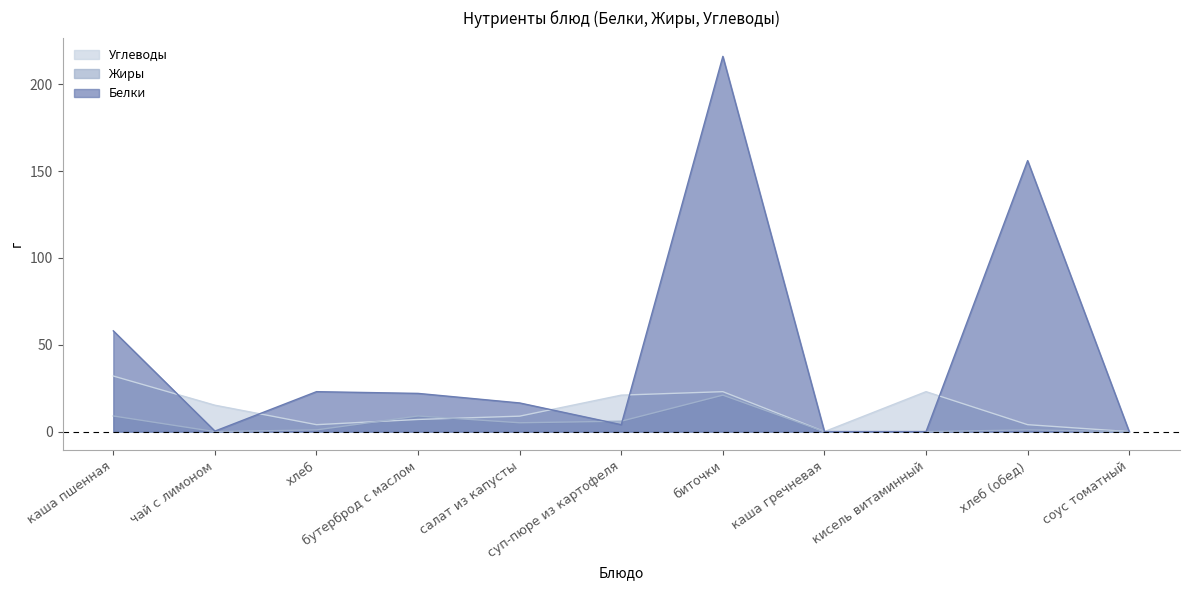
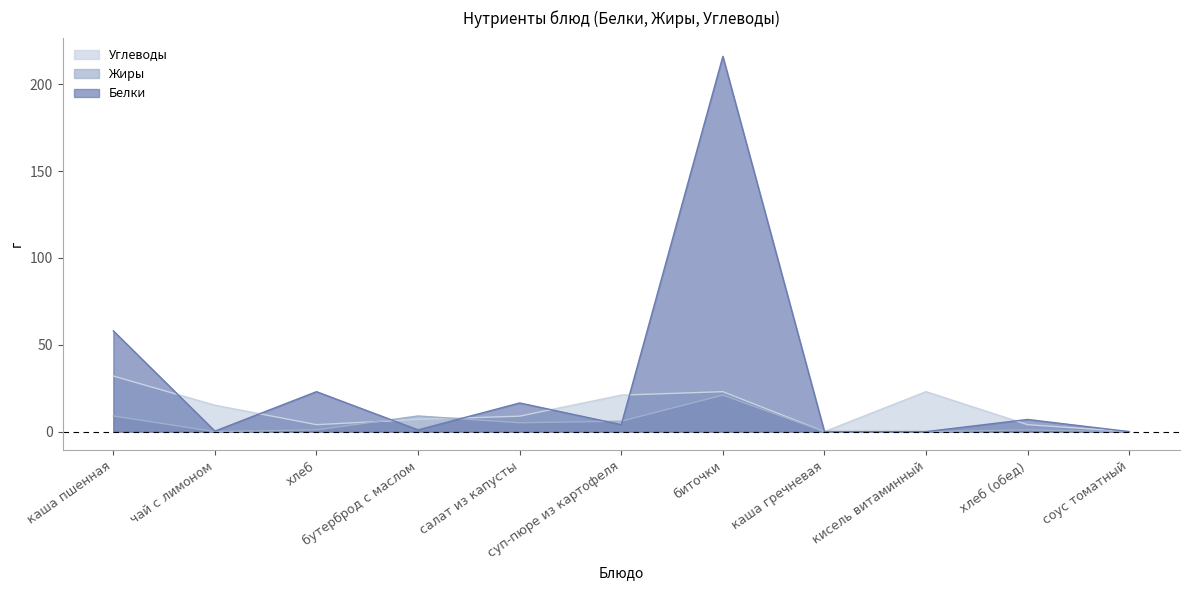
  {
    "Белки": {
      "каша пшенная": 58,
      "хлеб": 23,
-     "бутерброд с маслом": 22,
+     "бутерброд с маслом": 1,
      "салат из капусты": 17,
      "суп-пюре из картофеля": 4,
      "биточки": 216,
-     "хлеб (обед)": 156
+     "хлеб (обед)": 7
    }
  }
